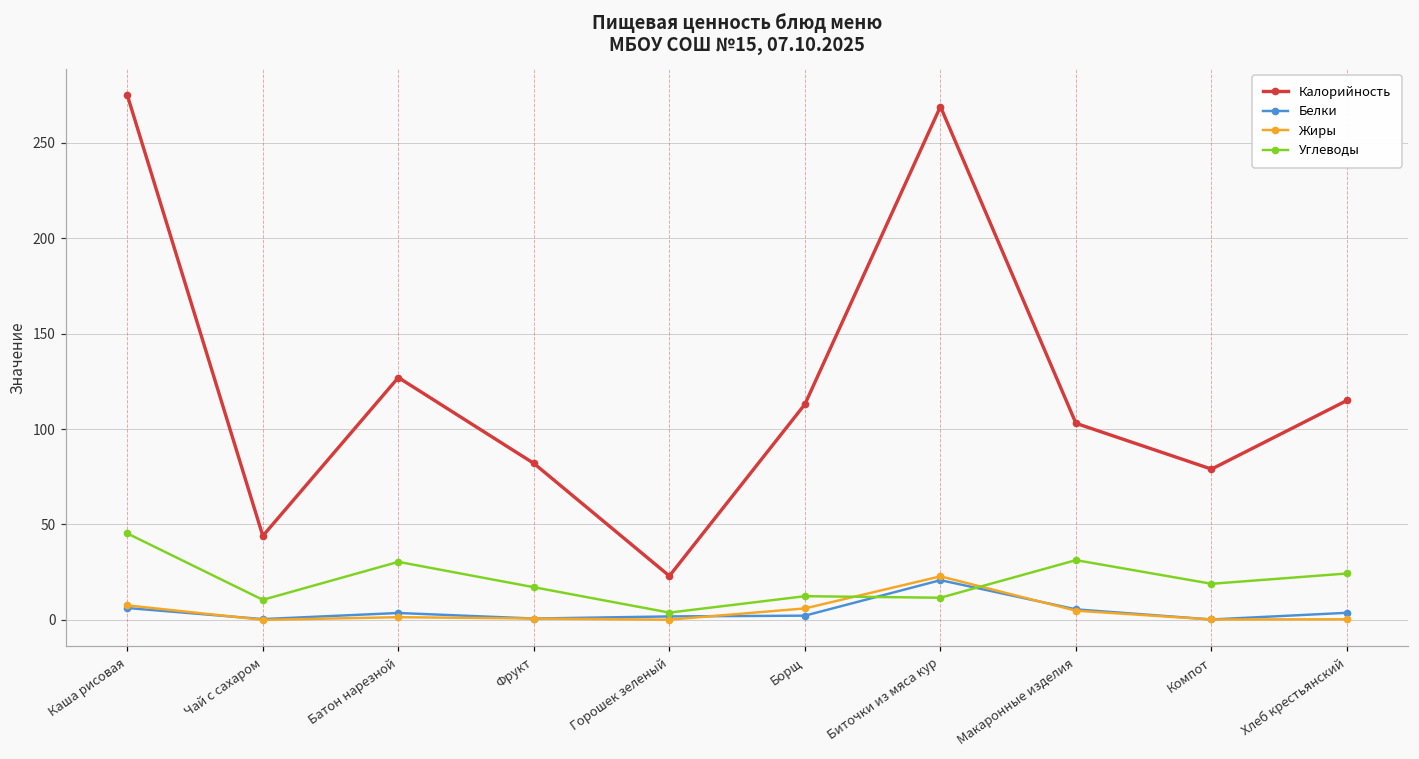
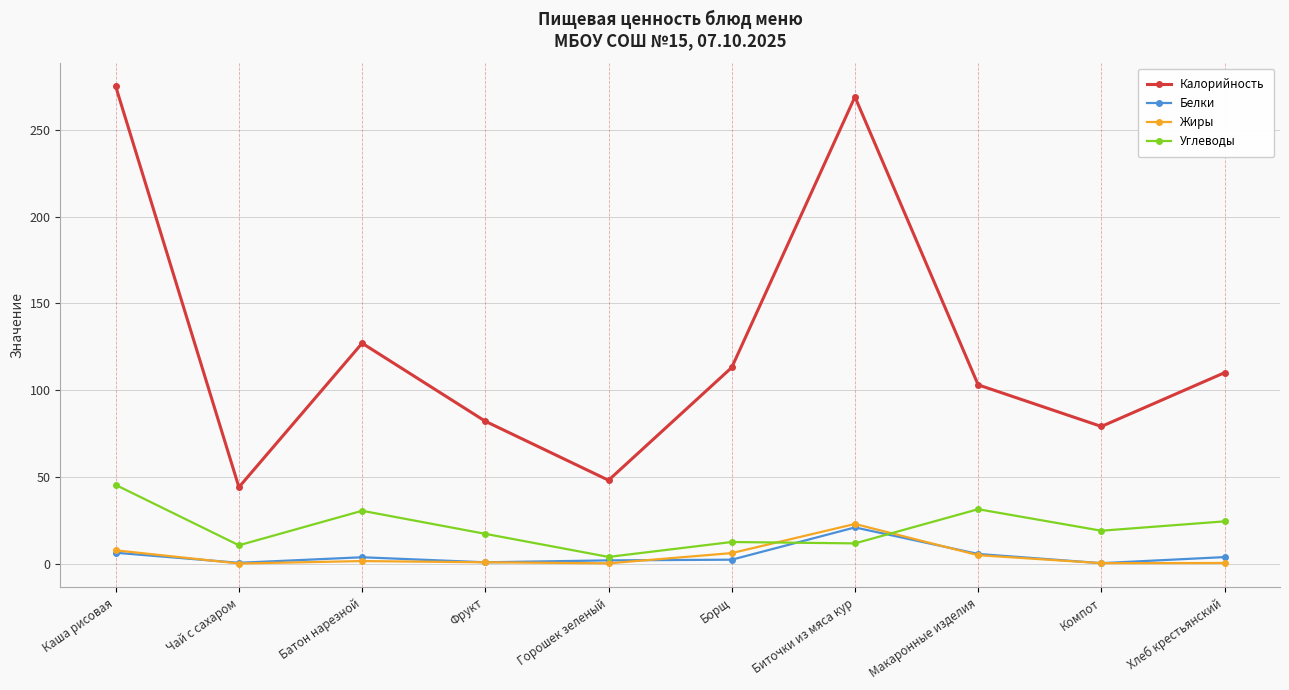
  {
    "Калорийность": {
      "Каша рисовая": 275,
      "Чай с сахаром": 44,
      "Батон нарезной": 127,
      "Фрукт": 82,
-     "Горошек зеленый": 23,
+     "Горошек зеленый": 48,
      "Борщ": 113,
      "Биточки из мяса кур": 269,
      "Макаронные изделия": 103,
      "Компот": 79,
-     "Хлеб крестьянский": 115
+     "Хлеб крестьянский": 110
    },
    "Белки": {
      "Батон нарезной": 4,
      "Горошек зеленый": 2,
      "Борщ": 2,
      "Биточки из мяса кур": 21,
      "Хлеб крестьянский": 4
    },
    "Жиры": {
      "Батон нарезной": 1,
      "Горошек зеленый": 0,
      "Борщ": 6,
      "Биточки из мяса кур": 23,
      "Хлеб крестьянский": 0
    },
    "Углеводы": {
      "Каша рисовая": 45,
      "Чай с сахаром": 11,
      "Батон нарезной": 30,
      "Фрукт": 17,
      "Горошек зеленый": 4,
      "Борщ": 12,
      "Биточки из мяса кур": 12,
      "Макаронные изделия": 31,
      "Компот": 19,
      "Хлеб крестьянский": 24
    }
  }
